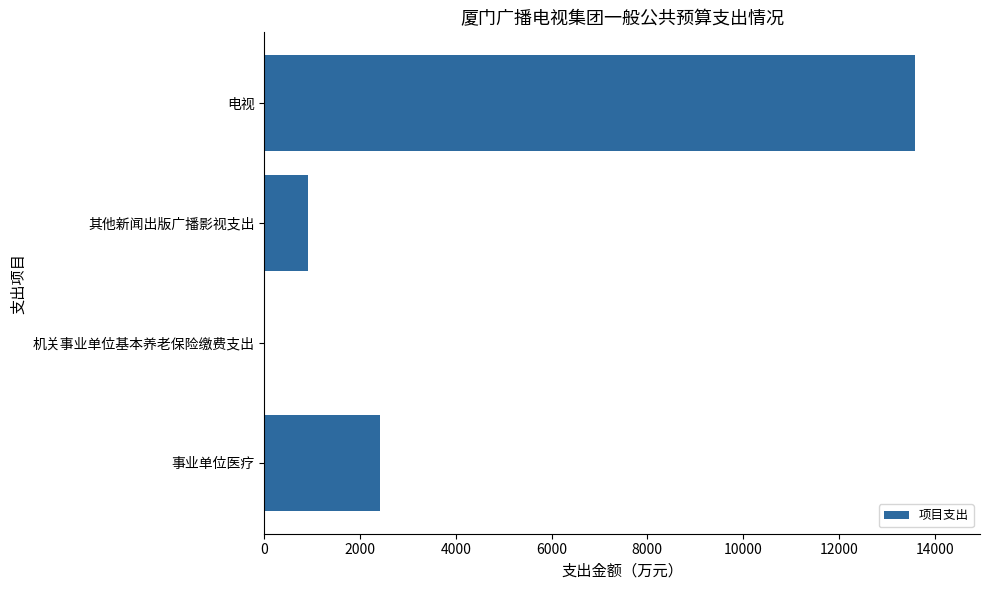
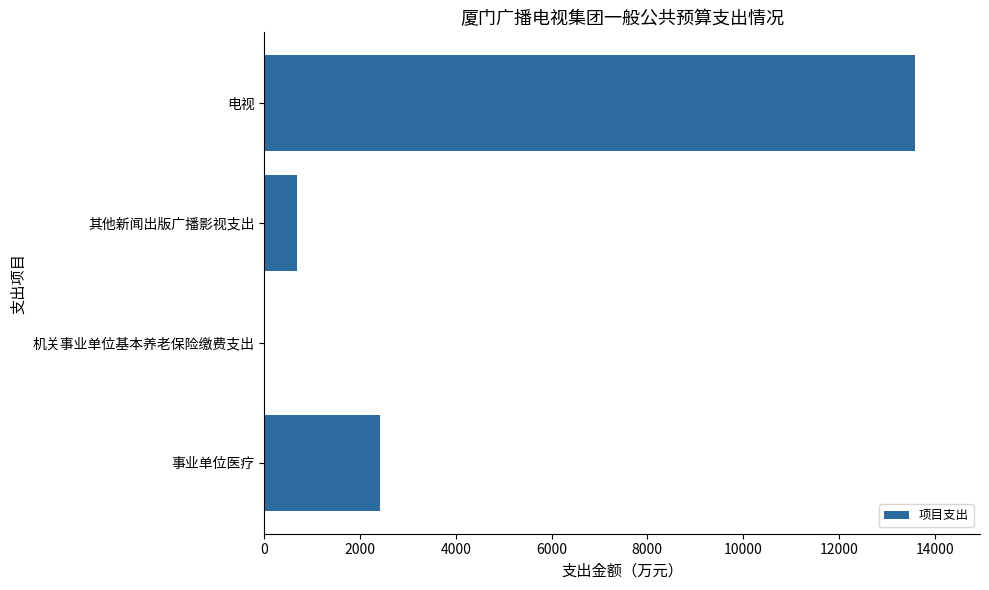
  {
    "电视": 13600,
-   "其他新闻出版广播影视支出": 900,
+   "其他新闻出版广播影视支出": 700,
    "机关事业单位基本养老保险缴费支出": 0,
    "事业单位医疗": 2400
  }
